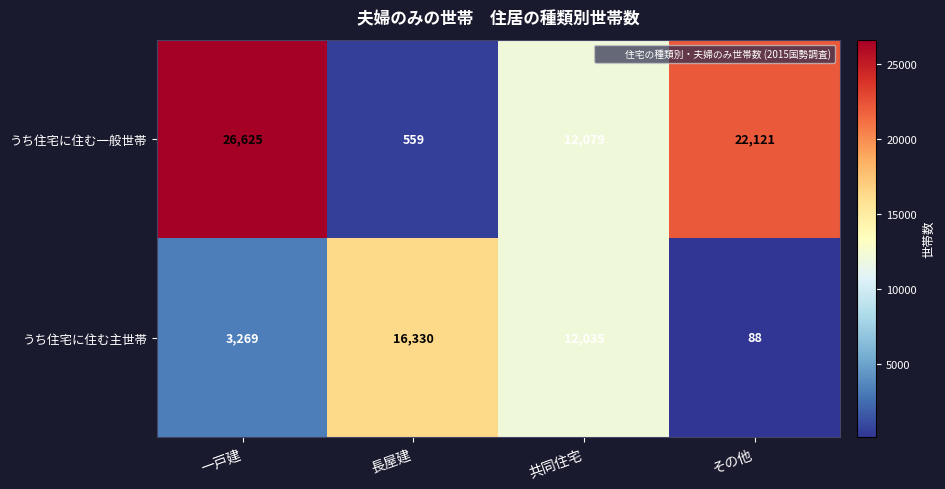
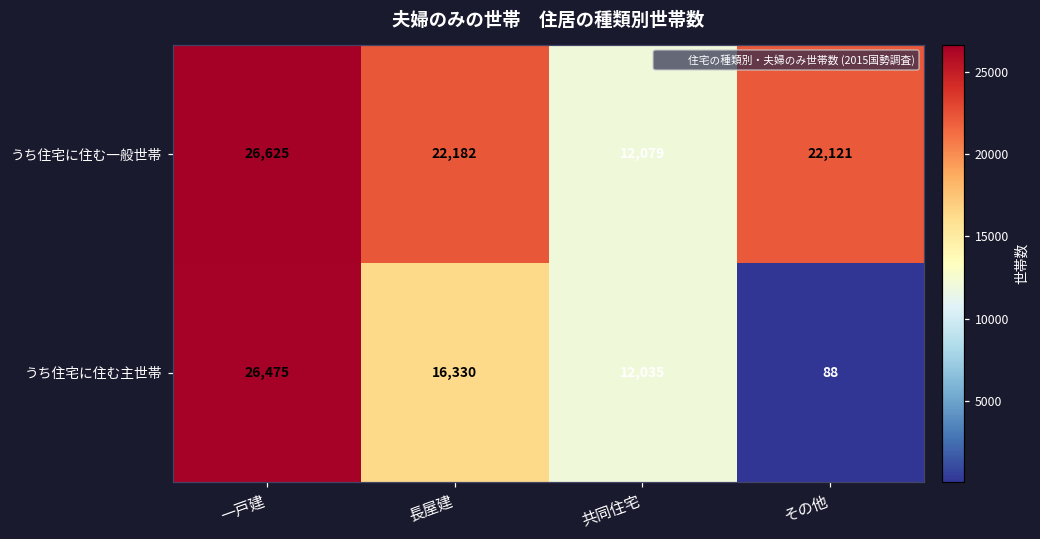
  {
    "うち住宅に住む一般世帯": {
      "一戸建": "26,625",
-     "長屋建": "559",
+     "長屋建": "22,182",
      "その他": "22,121"
    },
    "うち住宅に住む主世帯": {
-     "一戸建": "3,269",
+     "一戸建": "26,475",
      "長屋建": "16,330",
      "その他": "88"
    }
  }
